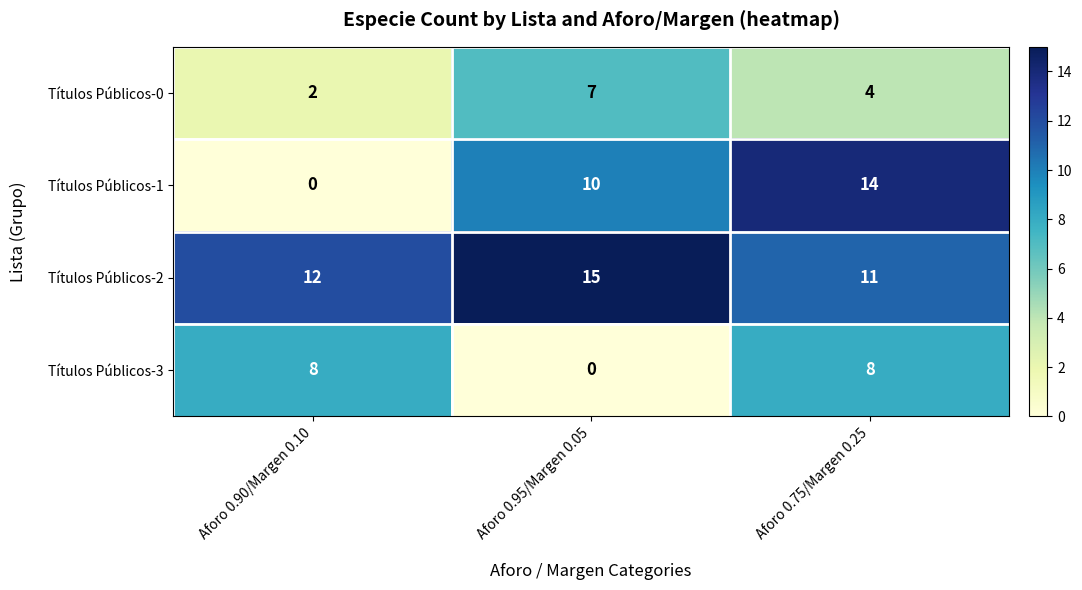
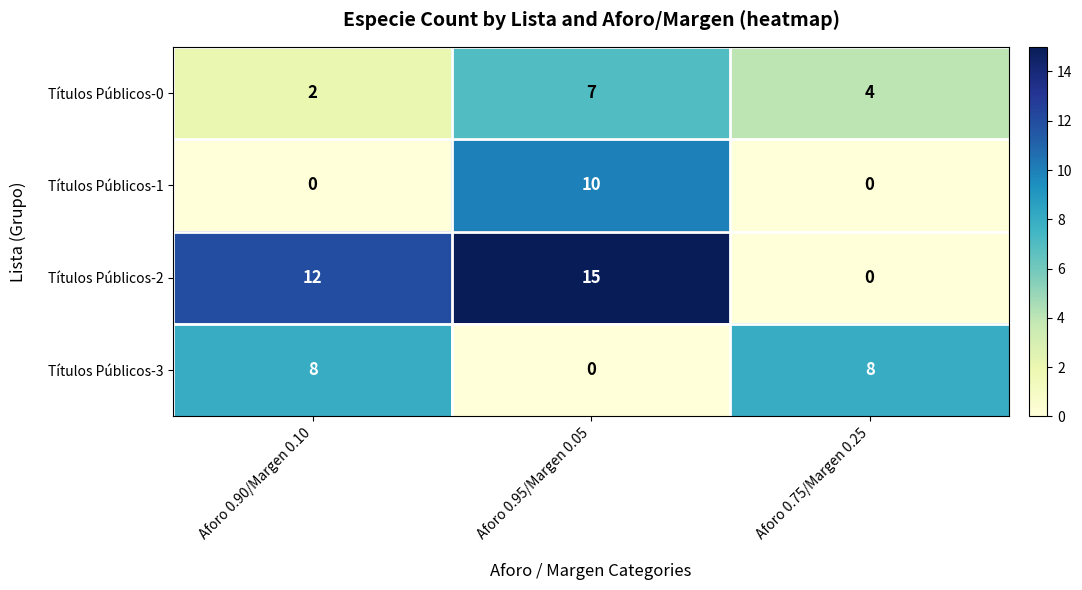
  {
    "Títulos Públicos-0": {
      "Aforo 0.90/Margen 0.10": 2,
      "Aforo 0.95/Margen 0.05": 7,
      "Aforo 0.75/Margen 0.25": 4
    },
    "Títulos Públicos-1": {
      "Aforo 0.90/Margen 0.10": 0,
      "Aforo 0.95/Margen 0.05": 10,
-     "Aforo 0.75/Margen 0.25": 14
+     "Aforo 0.75/Margen 0.25": 0
    },
    "Títulos Públicos-2": {
      "Aforo 0.90/Margen 0.10": 12,
      "Aforo 0.95/Margen 0.05": 15,
-     "Aforo 0.75/Margen 0.25": 11
+     "Aforo 0.75/Margen 0.25": 0
    },
    "Títulos Públicos-3": {
      "Aforo 0.90/Margen 0.10": 8,
      "Aforo 0.95/Margen 0.05": 0,
      "Aforo 0.75/Margen 0.25": 8
    }
  }
